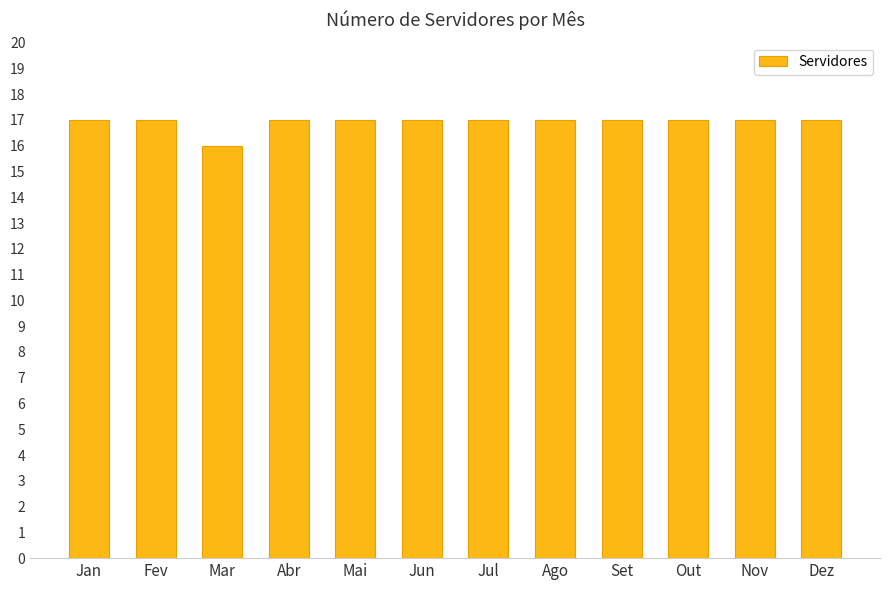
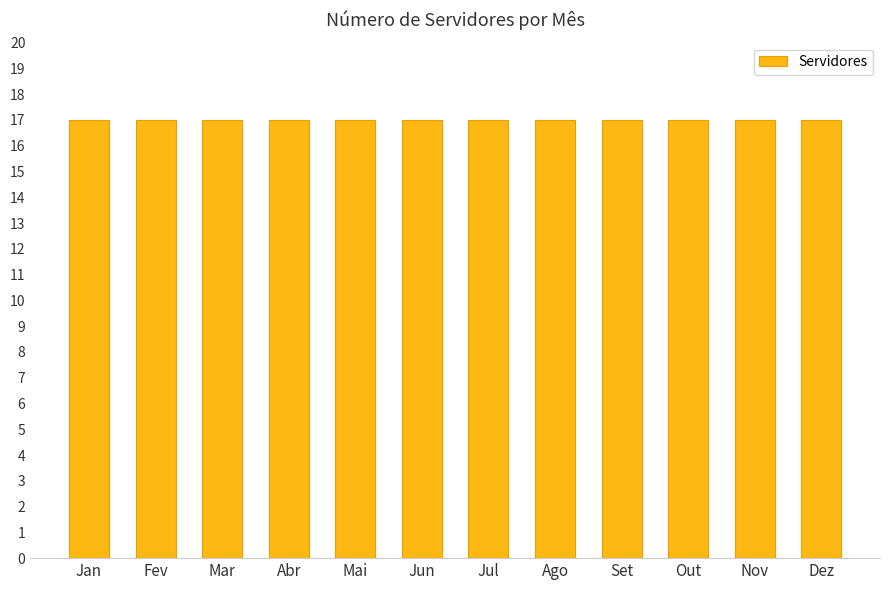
  {
    "Jan": 17,
    "Fev": 17,
-   "Mar": 16,
+   "Mar": 17,
    "Abr": 17,
    "Mai": 17,
    "Jun": 17,
    "Jul": 17,
    "Ago": 17,
    "Set": 17,
    "Out": 17,
    "Nov": 17,
    "Dez": 17
  }
